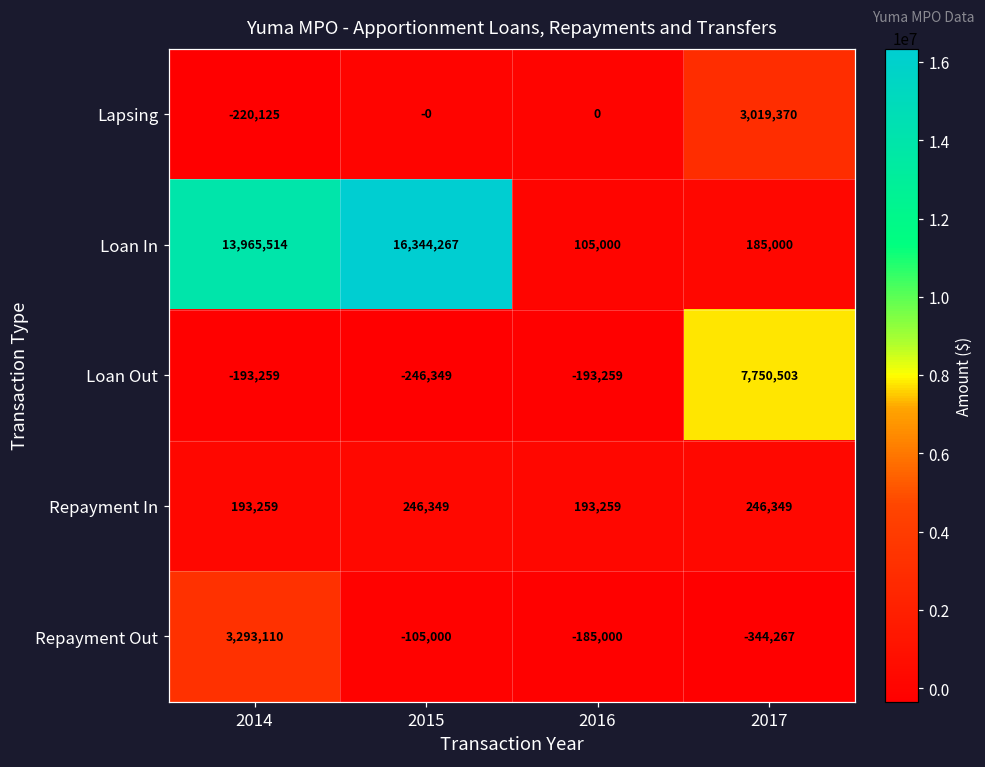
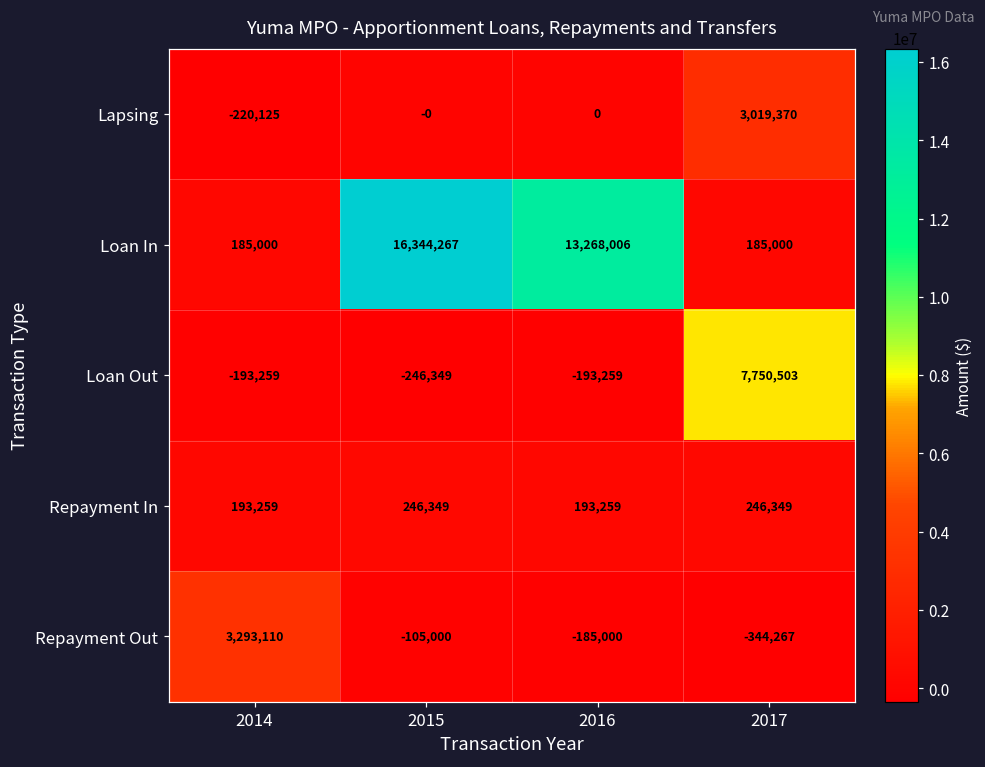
  {
    "Lapsing": {
      "2014": "-220,125",
      "2015": "-0",
      "2016": "0",
      "2017": "3,019,370"
    },
    "Loan In": {
-     "2014": "13,965,514",
+     "2014": "185,000",
      "2015": "16,344,267",
-     "2016": "105,000",
+     "2016": "13,268,006",
      "2017": "185,000"
    },
    "Loan Out": {
      "2014": "-193,259",
      "2015": "-246,349",
      "2016": "-193,259",
      "2017": "7,750,503"
    },
    "Repayment In": {
      "2014": "193,259",
      "2015": "246,349",
      "2016": "193,259",
      "2017": "246,349"
    },
    "Repayment Out": {
      "2014": "3,293,110",
      "2015": "-105,000",
      "2016": "-185,000",
      "2017": "-344,267"
    }
  }
